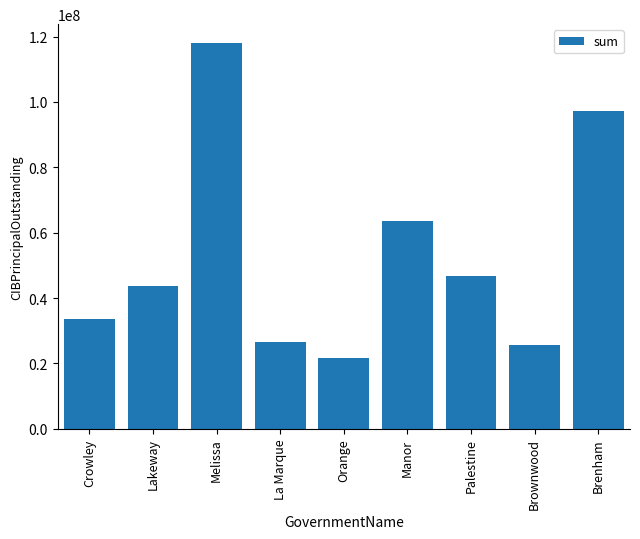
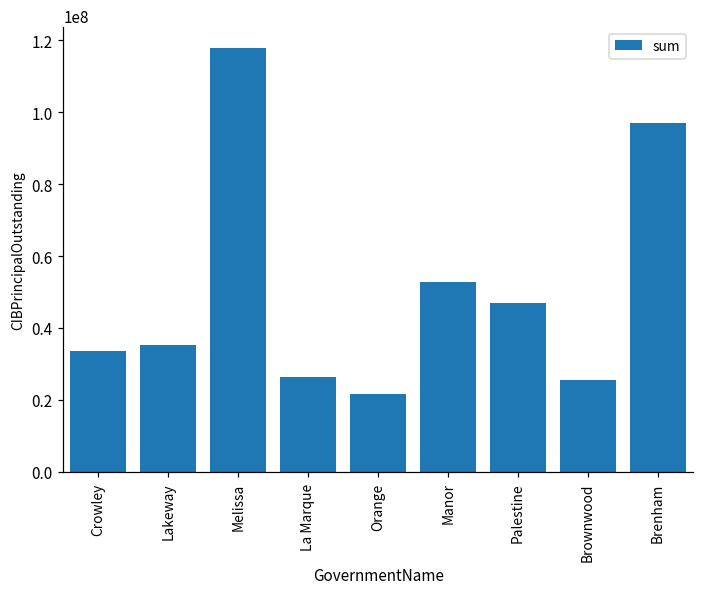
  {
    "Crowley": 34000000,
-   "Lakeway": 44000000,
+   "Lakeway": 35000000,
    "Melissa": 118000000,
    "La Marque": 26000000,
    "Orange": 22000000,
-   "Manor": 64000000,
+   "Manor": 53000000,
    "Palestine": 47000000,
    "Brownwood": 25000000,
    "Brenham": 97000000
  }
